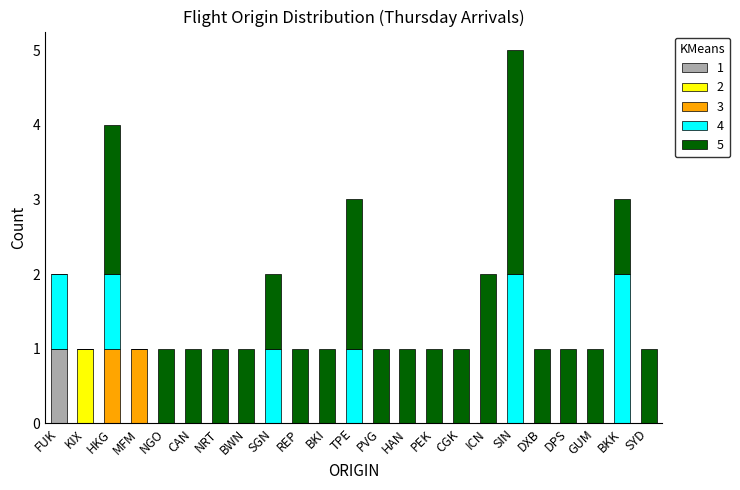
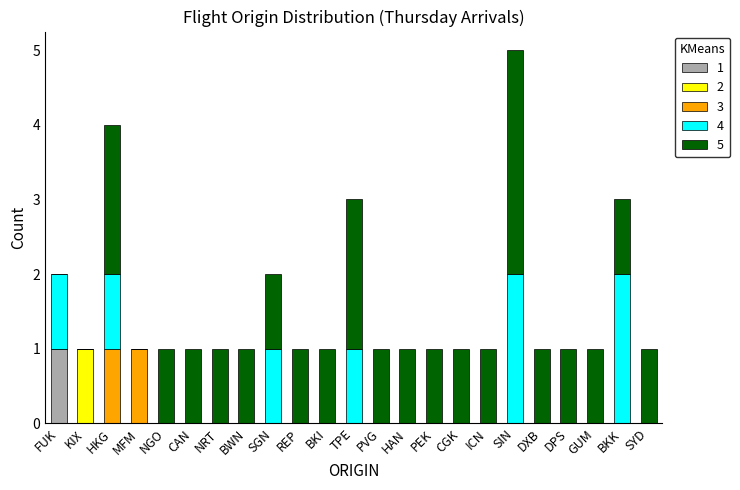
  {
    "1": {
      "FUK": 1,
      "KIX": 0,
      "HKG": 0,
      "MFM": 0,
      "NGO": 0,
      "CAN": 0,
      "NRT": 0,
      "BWN": 0,
      "SGN": 0,
      "REP": 0,
      "BKI": 0,
      "TPE": 0,
      "PVG": 0,
      "HAN": 0,
      "PEK": 0,
      "CGK": 0,
      "ICN": 0,
      "SIN": 0,
      "DXB": 0,
      "DPS": 0,
      "GUM": 0,
      "BKK": 0,
      "SYD": 0
    },
    "5": {
      "FUK": 0,
      "KIX": 0,
      "HKG": 2,
      "MFM": 0,
      "NGO": 1,
      "CAN": 1,
      "NRT": 1,
      "BWN": 1,
      "SGN": 1,
      "REP": 1,
      "BKI": 1,
      "TPE": 2,
      "PVG": 1,
      "HAN": 1,
      "PEK": 1,
      "CGK": 1,
-     "ICN": 2,
+     "ICN": 1,
      "SIN": 3,
      "DXB": 1,
      "DPS": 1,
      "GUM": 1,
      "BKK": 1,
      "SYD": 1
    }
  }
